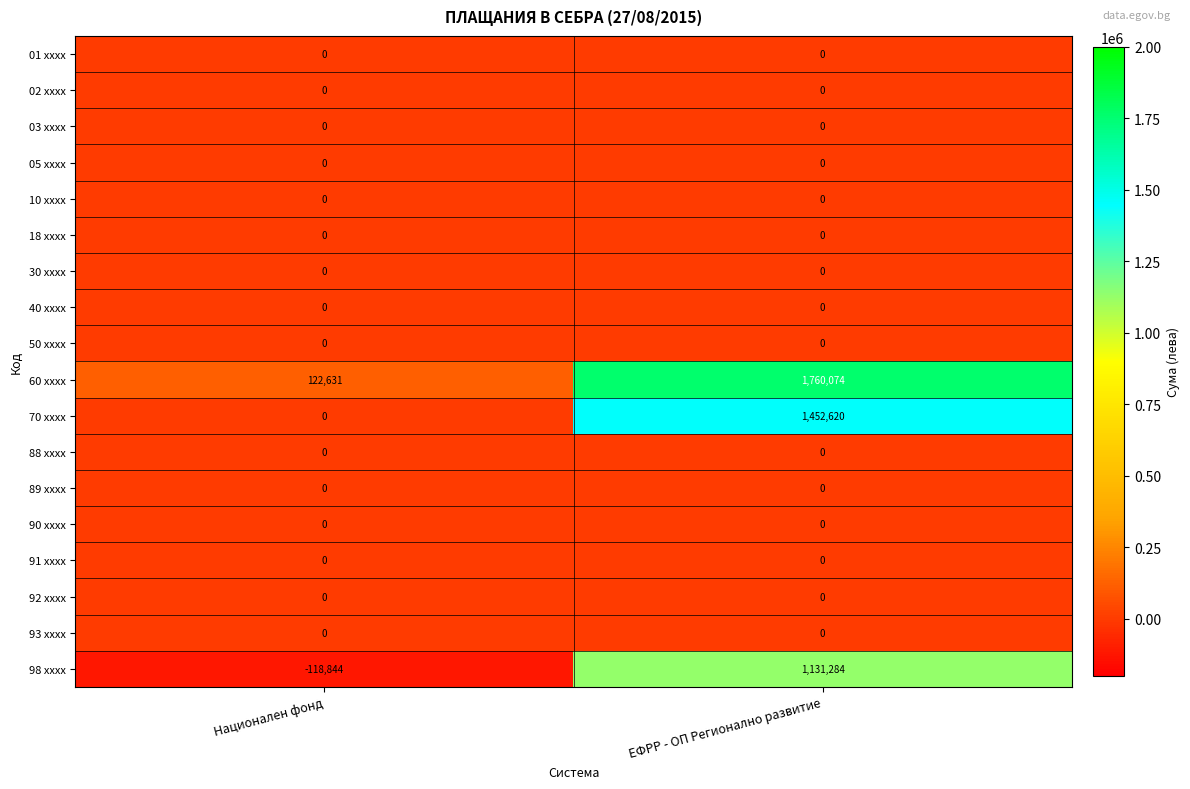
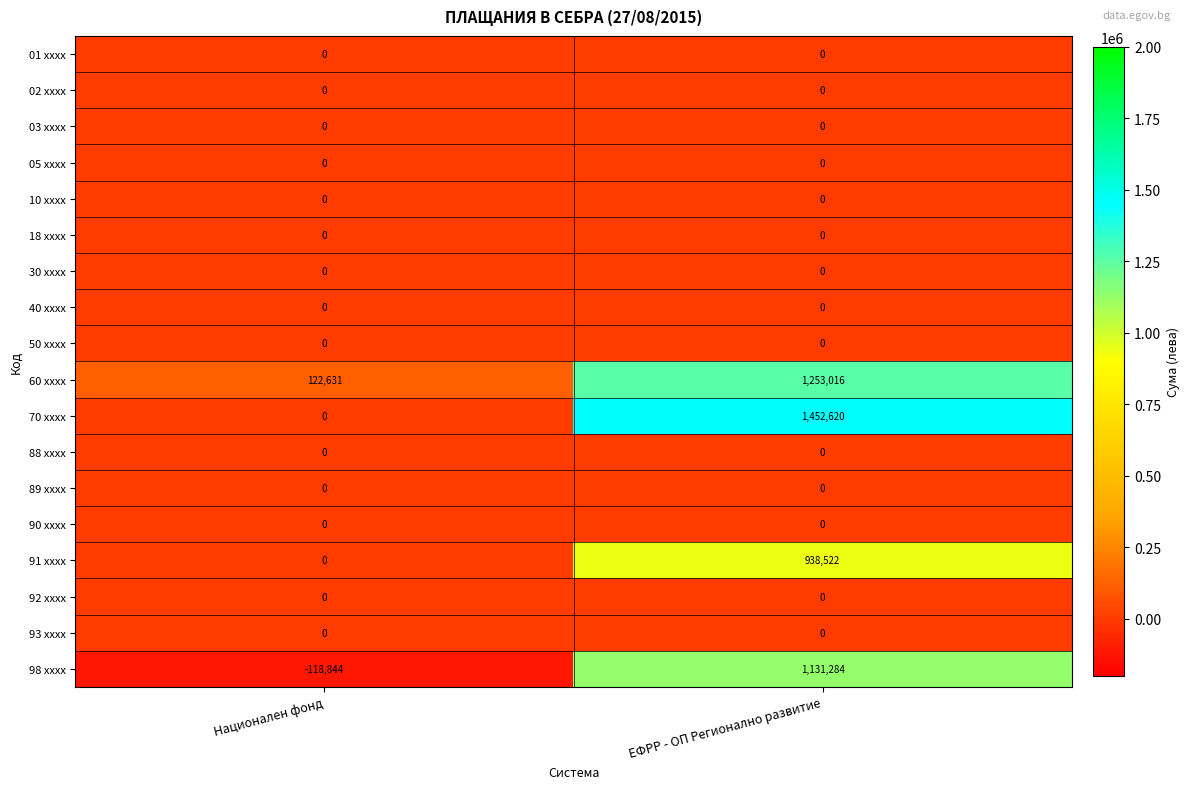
  {
    "01 xxxx": {
      "Национален фонд": "0",
      "ЕФРР - ОП Регионално развитие": "0"
    },
    "02 xxxx": {
      "Национален фонд": "0",
      "ЕФРР - ОП Регионално развитие": "0"
    },
    "03 xxxx": {
      "Национален фонд": "0",
      "ЕФРР - ОП Регионално развитие": "0"
    },
    "05 xxxx": {
      "Национален фонд": "0",
      "ЕФРР - ОП Регионално развитие": "0"
    },
    "10 xxxx": {
      "Национален фонд": "0",
      "ЕФРР - ОП Регионално развитие": "0"
    },
    "18 xxxx": {
      "Национален фонд": "0",
      "ЕФРР - ОП Регионално развитие": "0"
    },
    "30 xxxx": {
      "Национален фонд": "0",
      "ЕФРР - ОП Регионално развитие": "0"
    },
    "40 xxxx": {
      "Национален фонд": "0",
      "ЕФРР - ОП Регионално развитие": "0"
    },
    "50 xxxx": {
      "Национален фонд": "0",
      "ЕФРР - ОП Регионално развитие": "0"
    },
    "60 xxxx": {
      "Национален фонд": "122,631",
-     "ЕФРР - ОП Регионално развитие": "1,760,074"
+     "ЕФРР - ОП Регионално развитие": "1,253,016"
    },
    "70 xxxx": {
      "Национален фонд": "0",
      "ЕФРР - ОП Регионално развитие": "1,452,620"
    },
    "88 xxxx": {
      "Национален фонд": "0",
      "ЕФРР - ОП Регионално развитие": "0"
    },
    "89 xxxx": {
      "Национален фонд": "0",
      "ЕФРР - ОП Регионално развитие": "0"
    },
    "90 xxxx": {
      "Национален фонд": "0",
      "ЕФРР - ОП Регионално развитие": "0"
    },
    "91 xxxx": {
      "Национален фонд": "0",
-     "ЕФРР - ОП Регионално развитие": "0"
+     "ЕФРР - ОП Регионално развитие": "938,522"
    },
    "92 xxxx": {
      "Национален фонд": "0",
      "ЕФРР - ОП Регионално развитие": "0"
    },
    "93 xxxx": {
      "Национален фонд": "0",
      "ЕФРР - ОП Регионално развитие": "0"
    },
    "98 xxxx": {
      "Национален фонд": "-118,844",
      "ЕФРР - ОП Регионално развитие": "1,131,284"
    }
  }
